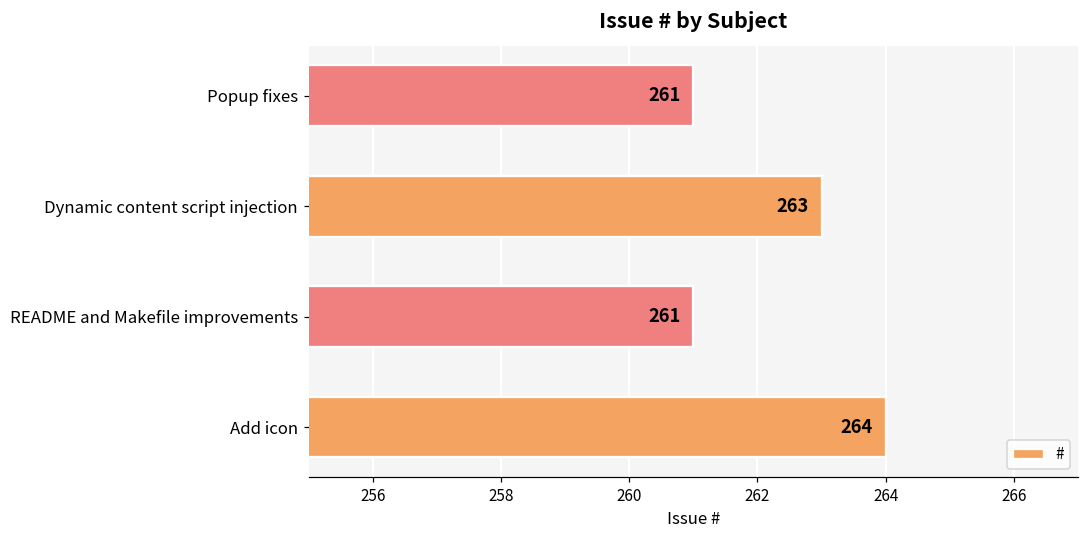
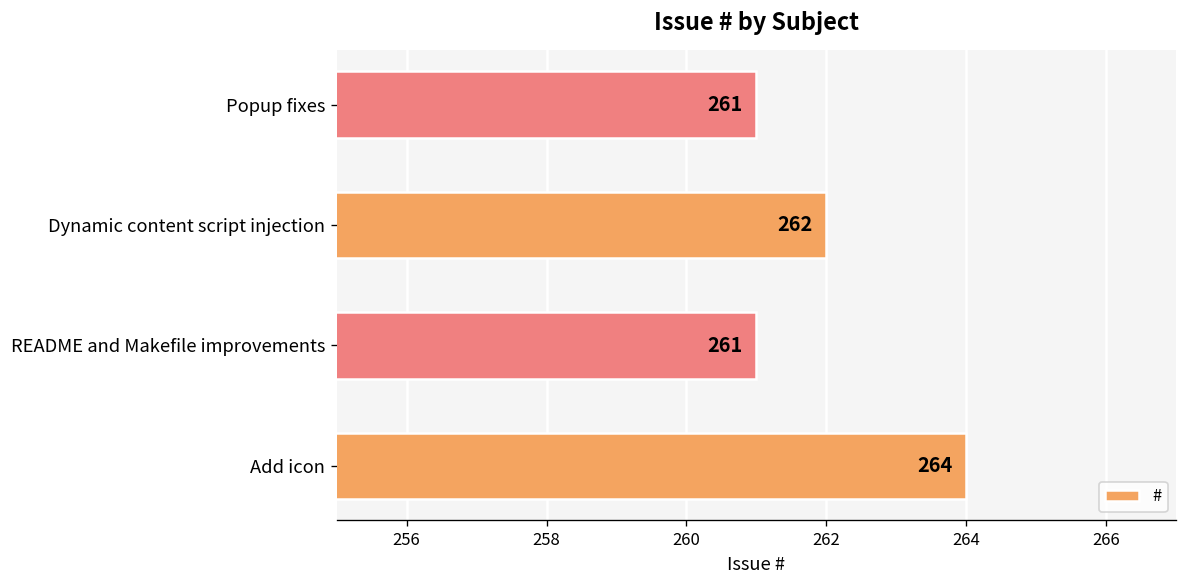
  {
    "Popup fixes": 261,
-   "Dynamic content script injection": 263,
+   "Dynamic content script injection": 262,
    "README and Makefile improvements": 261,
    "Add icon": 264
  }
